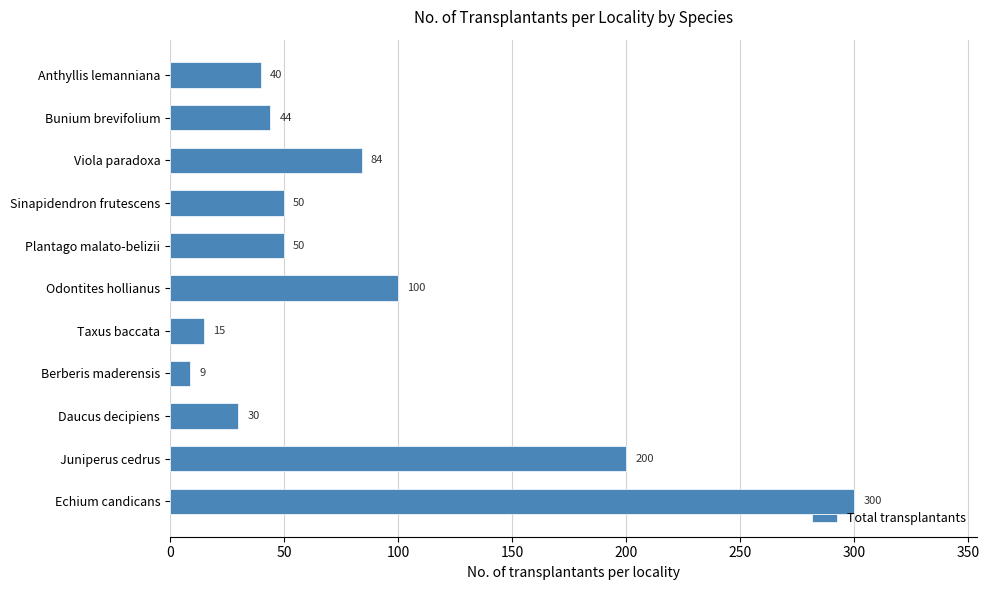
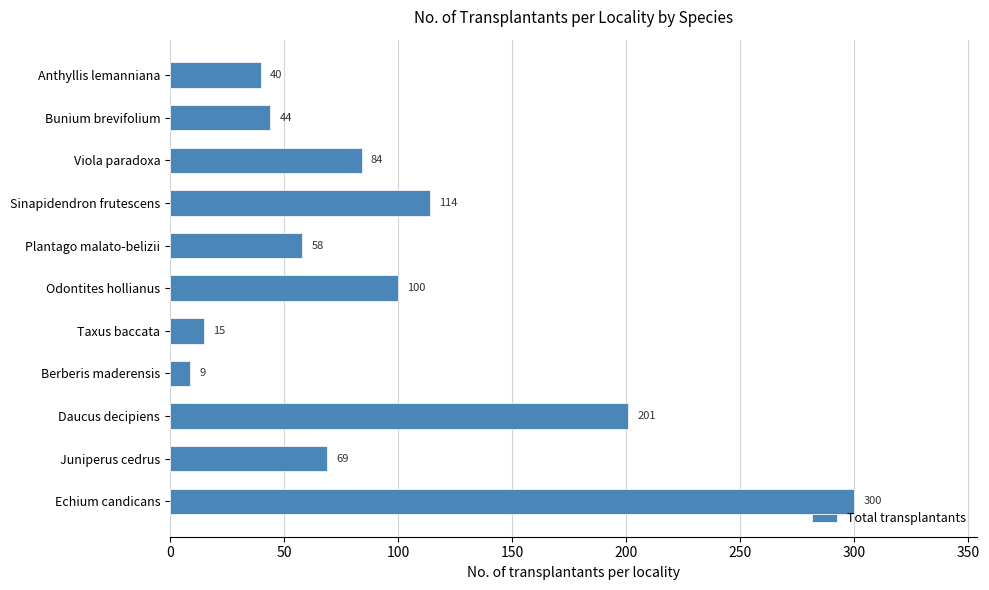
  {
    "Anthyllis lemanniana": 40,
    "Bunium brevifolium": 44,
    "Viola paradoxa": 84,
-   "Sinapidendron frutescens": 50,
-   "Plantago malato-belizii": 50,
+   "Sinapidendron frutescens": 114,
+   "Plantago malato-belizii": 58,
    "Odontites hollianus": 100,
    "Taxus baccata": 15,
    "Berberis maderensis": 9,
-   "Daucus decipiens": 30,
-   "Juniperus cedrus": 200,
+   "Daucus decipiens": 201,
+   "Juniperus cedrus": 69,
    "Echium candicans": 300
  }
